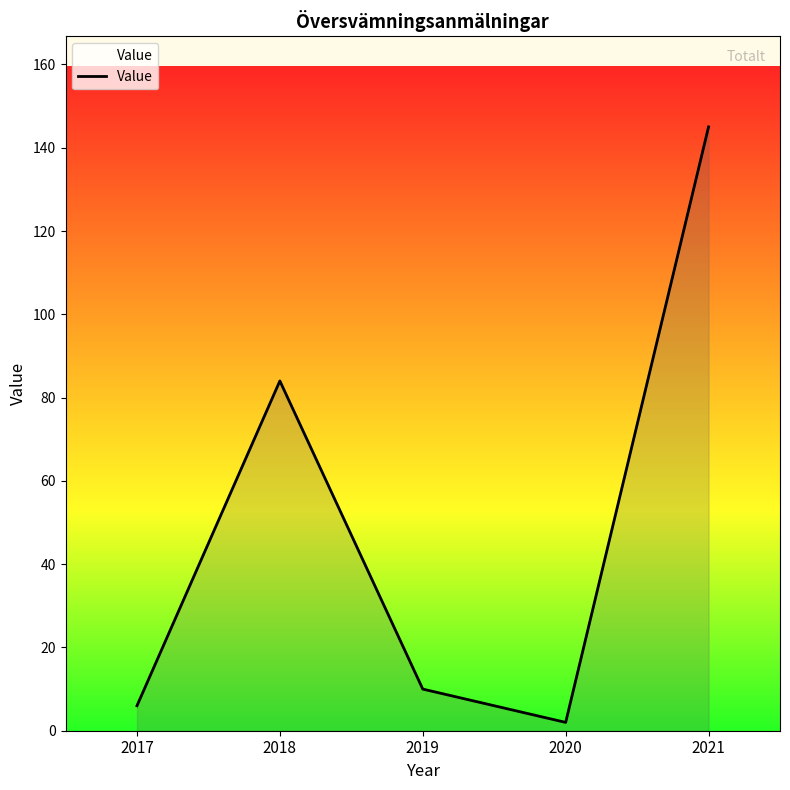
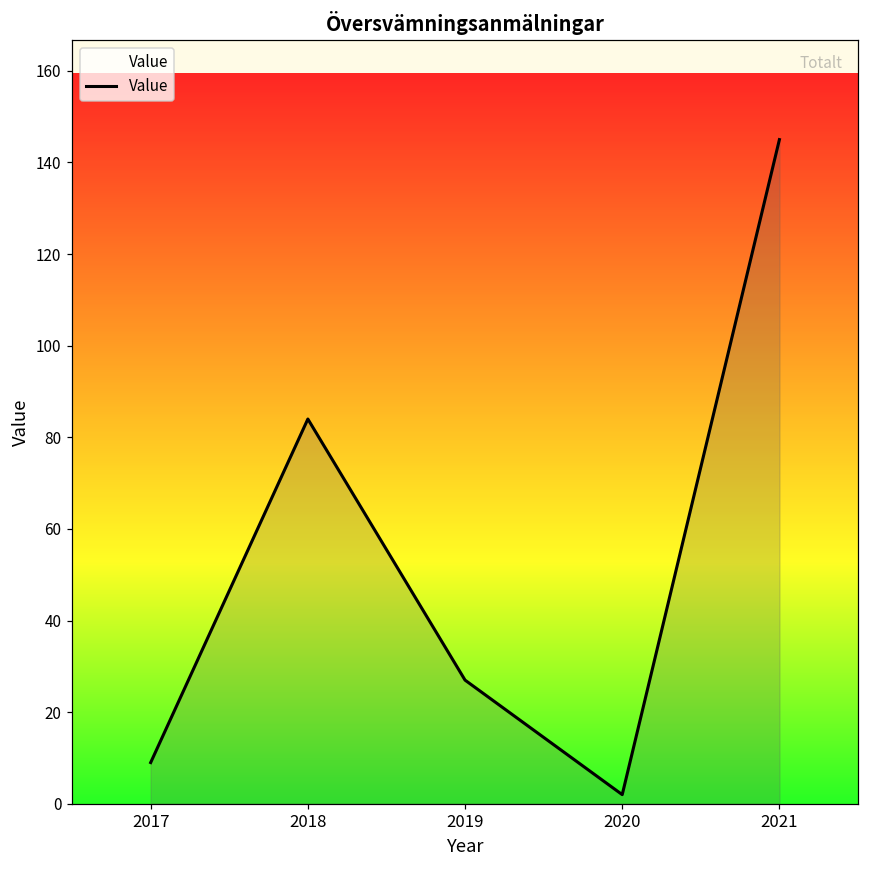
  {
-   "2017": 6,
+   "2017": 9,
    "2018": 84,
-   "2019": 10,
+   "2019": 27,
    "2020": 2,
    "2021": 145
  }
